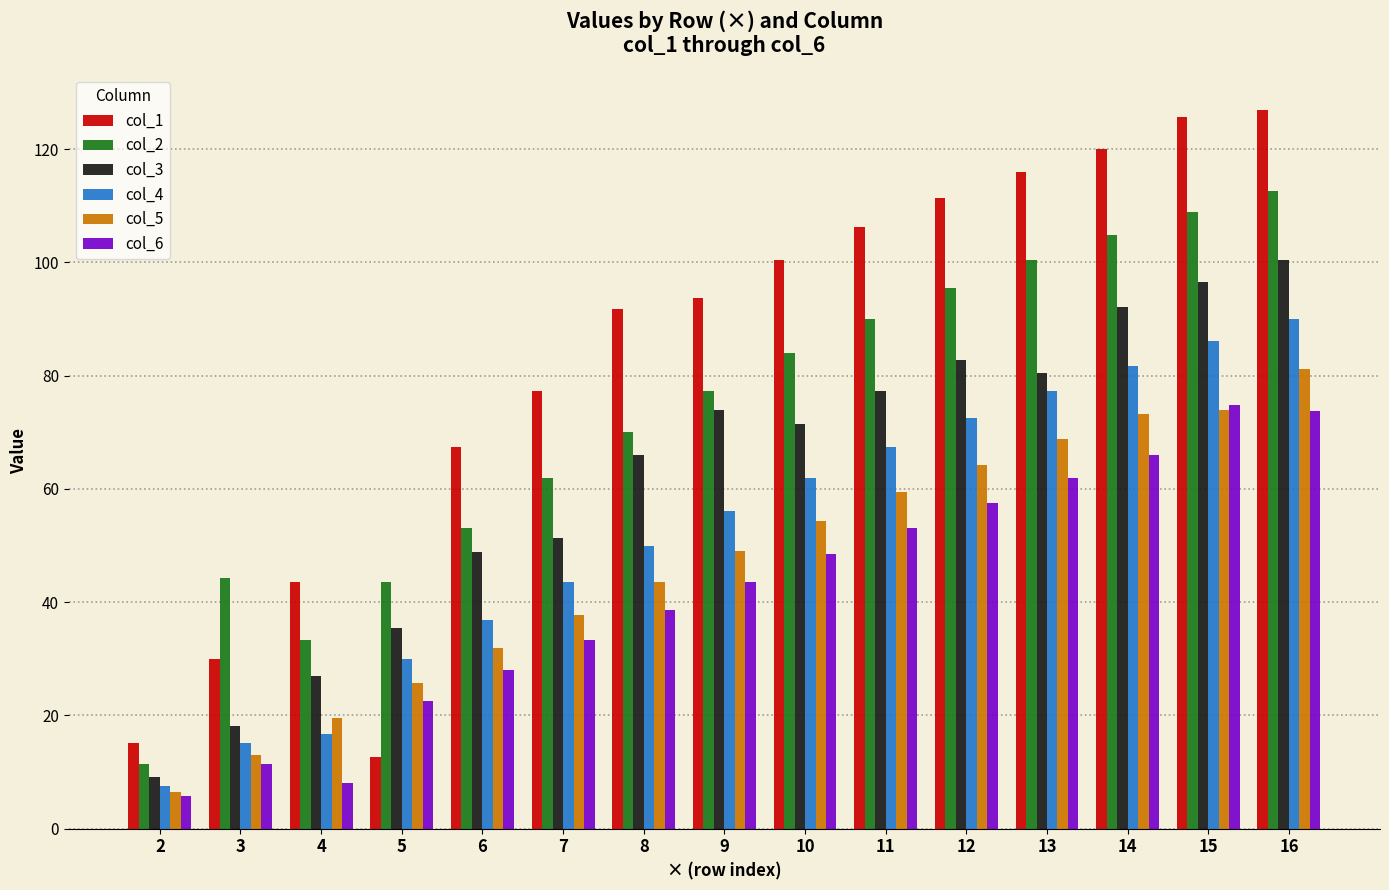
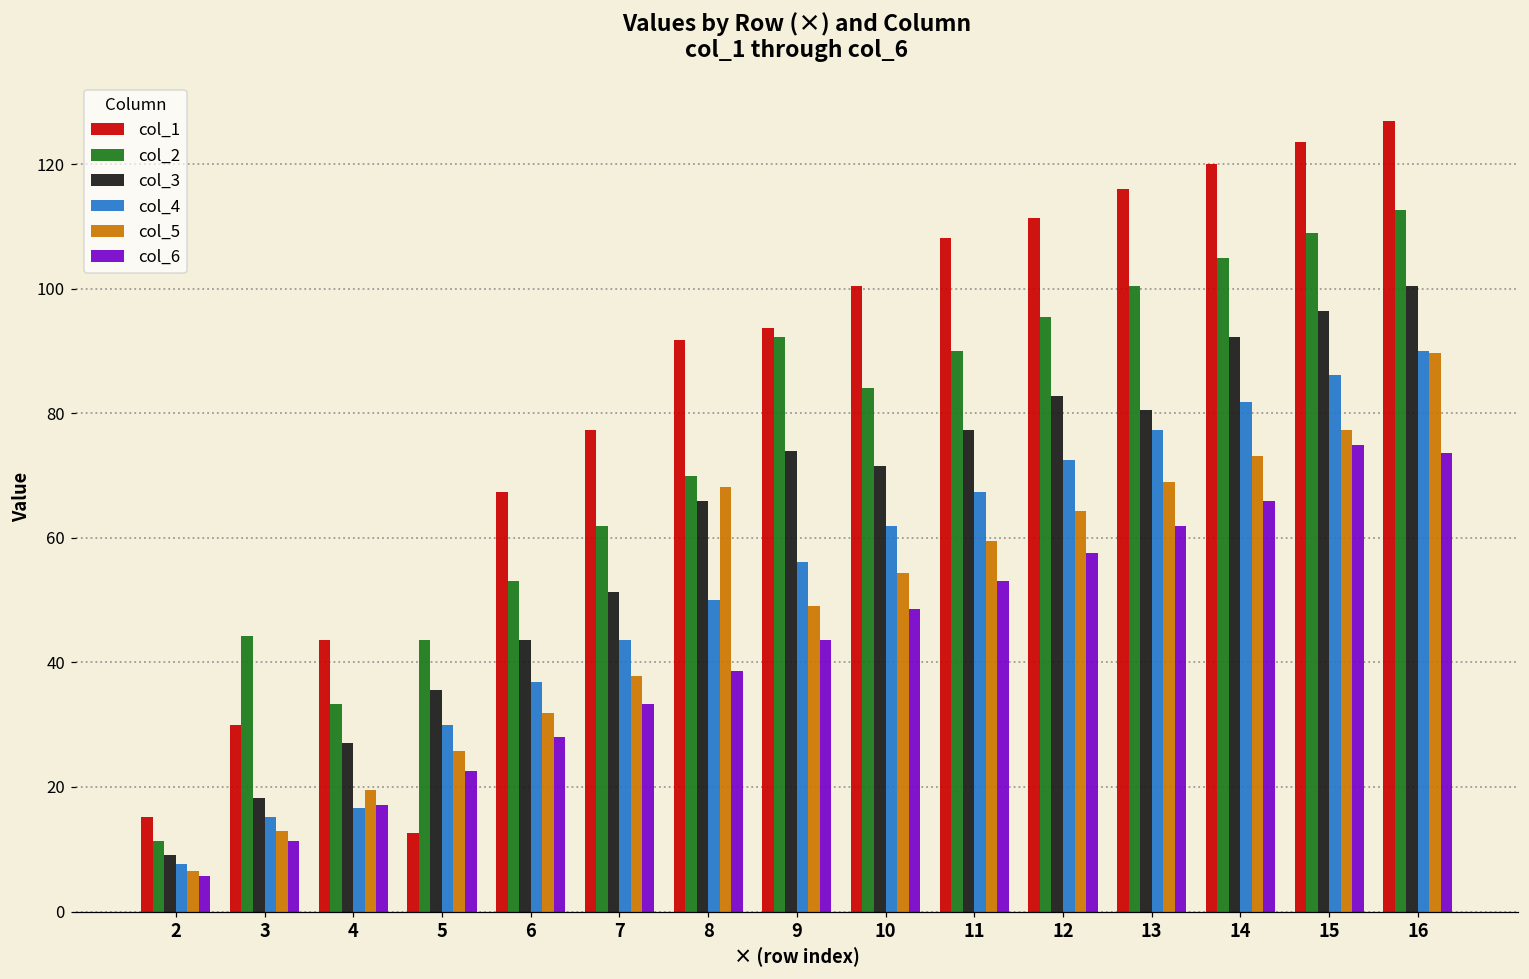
  {
    "col_1": {
      "2": 15,
      "3": 30,
      "4": 44,
      "5": 13,
      "6": 67,
      "7": 77,
      "8": 92,
      "9": 94,
      "10": 100,
-     "11": 106,
+     "11": 108,
      "12": 111,
      "13": 116,
      "14": 120,
-     "15": 126,
+     "15": 124,
      "16": 127
    },
    "col_2": {
      "2": 11,
      "3": 44,
      "4": 33,
      "5": 44,
      "6": 53,
      "7": 62,
      "8": 70,
-     "9": 77,
+     "9": 92,
      "10": 84,
      "11": 90,
      "12": 96,
      "13": 100,
      "14": 105,
      "15": 109,
      "16": 113
    },
    "col_3": {
      "2": 9,
      "3": 18,
      "4": 27,
      "5": 36,
-     "6": 49,
+     "6": 44,
      "7": 51,
      "8": 66,
      "9": 74,
      "10": 72,
      "11": 77,
      "12": 83,
      "13": 81,
      "14": 92,
      "15": 97,
      "16": 100
    },
    "col_4": {
      "2": 8,
      "3": 15,
      "4": 17,
      "5": 30,
      "6": 37,
      "7": 44,
      "8": 50,
      "9": 56,
      "10": 62,
      "11": 67,
      "12": 73,
      "13": 77,
      "14": 82,
      "15": 86,
      "16": 90
    },
    "col_5": {
      "2": 7,
      "3": 13,
      "4": 20,
      "5": 26,
      "6": 32,
      "7": 38,
-     "8": 44,
+     "8": 68,
      "9": 49,
      "10": 54,
      "11": 60,
      "12": 64,
      "13": 69,
      "14": 73,
-     "15": 74,
-     "16": 81
+     "15": 77,
+     "16": 90
    },
    "col_6": {
      "2": 6,
      "3": 11,
-     "4": 8,
+     "4": 17,
      "5": 23,
      "6": 28,
      "7": 33,
      "8": 39,
      "9": 44,
      "10": 49,
      "11": 53,
      "12": 58,
      "13": 62,
      "14": 66,
      "15": 75,
      "16": 74
    }
  }
